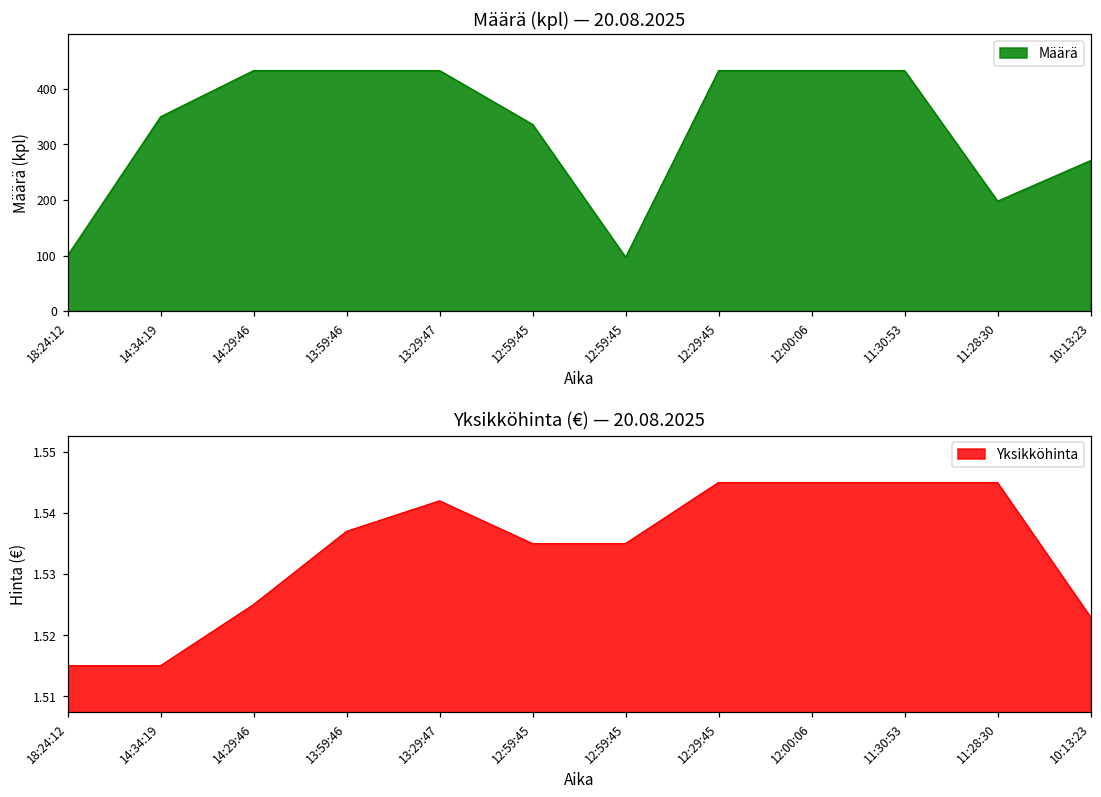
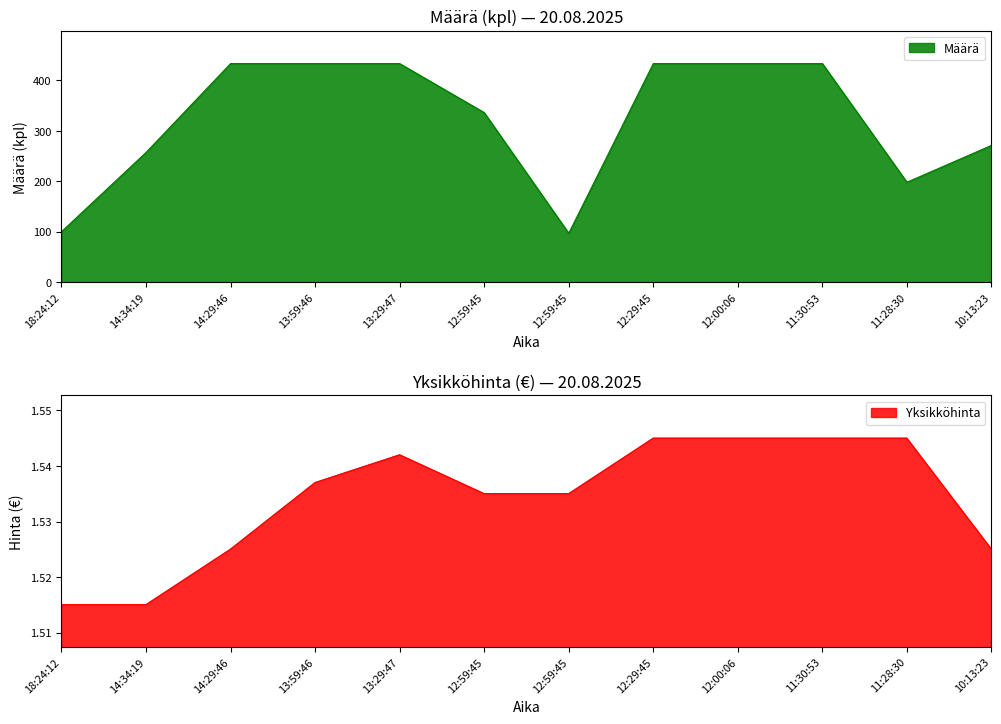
  {
    "Määrä (kpl) — 20.08.2025": {
      "18:24:12": 100,
-     "14:34:19": 350,
+     "14:34:19": 260,
      "14:29:46": 430,
      "13:59:46": 430,
      "13:29:47": 430,
      "12:29:45": 430,
      "12:00:06": 430,
      "11:30:53": 430,
      "11:28:30": 200,
      "10:13:23": 270
    },
    "Yksikköhinta (€) — 20.08.2025": {
      "18:24:12": 1.515,
      "14:34:19": 1.515,
      "14:29:46": 1.525,
      "13:59:46": 1.537,
      "13:29:47": 1.542,
      "12:29:45": 1.545,
      "12:00:06": 1.545,
      "11:30:53": 1.545,
      "11:28:30": 1.545,
-     "10:13:23": 1.523
+     "10:13:23": 1.525
    }
  }
